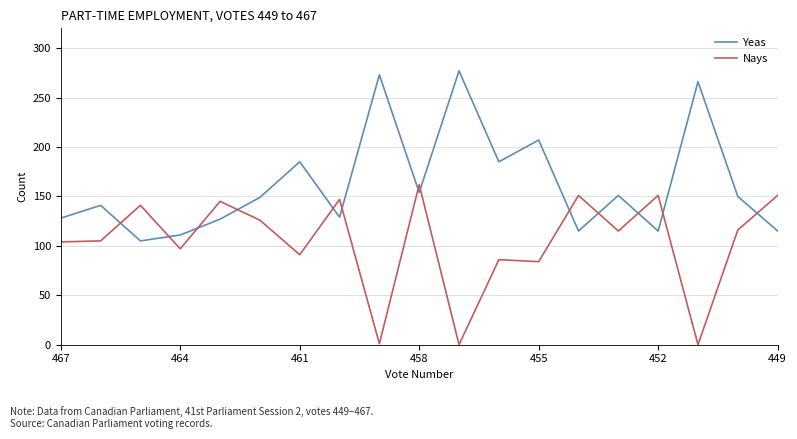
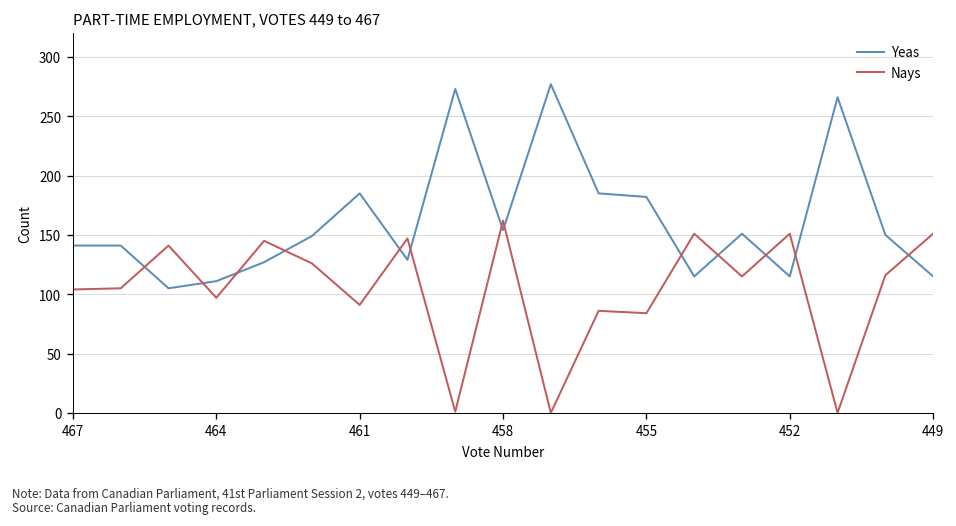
  {
    "Yeas": {
-     "467": 130,
+     "467": 140,
      "464": 110,
      "461": 190,
      "458": 150,
-     "455": 210,
+     "455": 180,
      "452": 120,
      "449": 120
    },
    "Nays": {
      "467": 100,
      "464": 100,
      "461": 90,
      "458": 160,
      "455": 80,
      "452": 150,
      "449": 150
    }
  }
